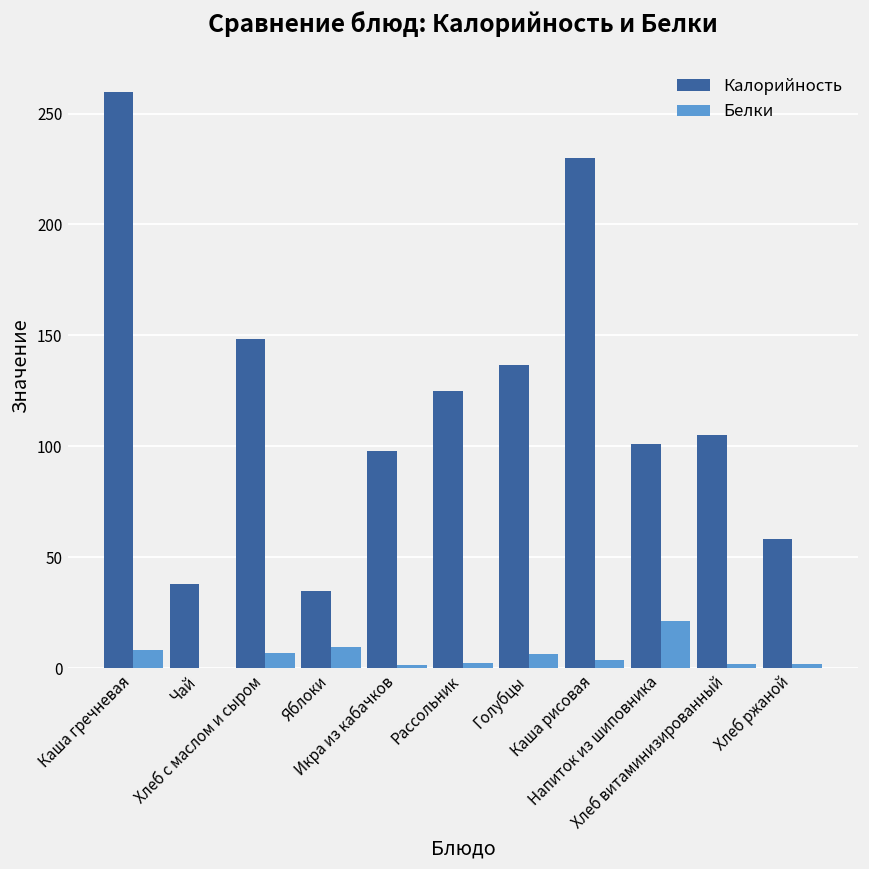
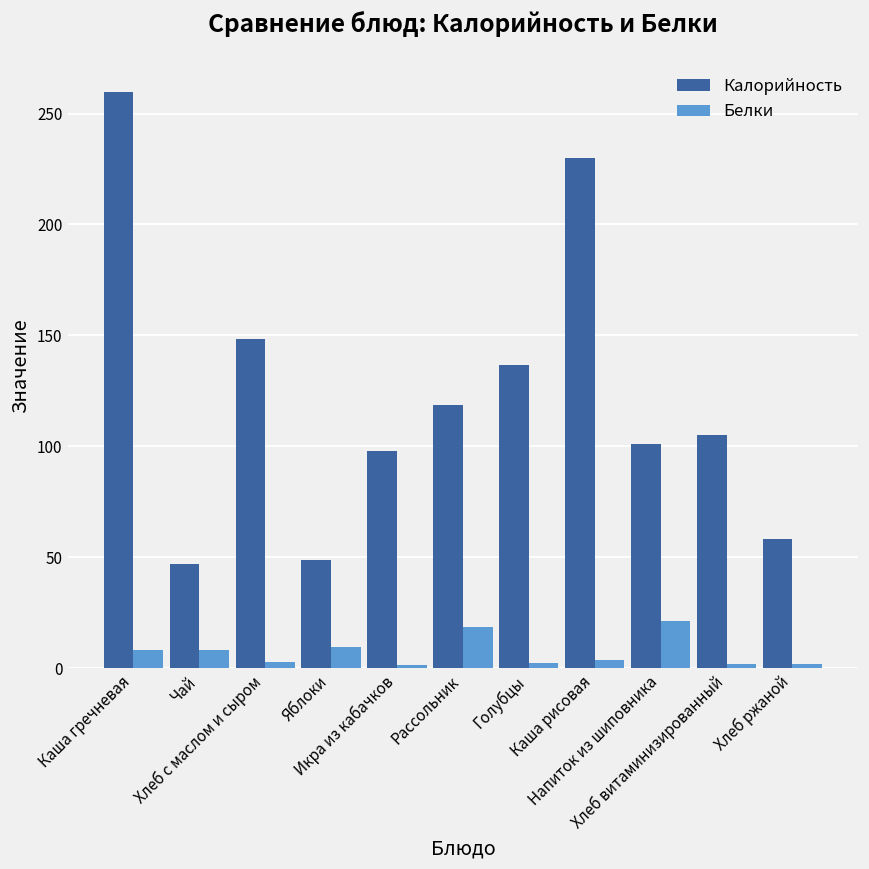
  {
    "Калорийность": {
      "Каша гречневая": 260,
-     "Чай": 38,
+     "Чай": 47,
      "Хлеб с маслом и сыром": 149,
-     "Яблоки": 35,
+     "Яблоки": 49,
      "Икра из кабачков": 98,
-     "Рассольник": 125,
+     "Рассольник": 119,
      "Голубцы": 137,
      "Каша рисовая": 230,
      "Напиток из шиповника": 101,
      "Хлеб витаминизированный": 105,
      "Хлеб ржаной": 58
    },
    "Белки": {
      "Каша гречневая": 8,
-     "Чай": 0,
-     "Хлеб с маслом и сыром": 7,
+     "Чай": 8,
+     "Хлеб с маслом и сыром": 3,
      "Яблоки": 9,
      "Икра из кабачков": 2,
-     "Рассольник": 2,
-     "Голубцы": 7,
+     "Рассольник": 18,
+     "Голубцы": 3,
      "Каша рисовая": 4,
      "Напиток из шиповника": 21,
      "Хлеб витаминизированный": 2,
      "Хлеб ржаной": 2
    }
  }
